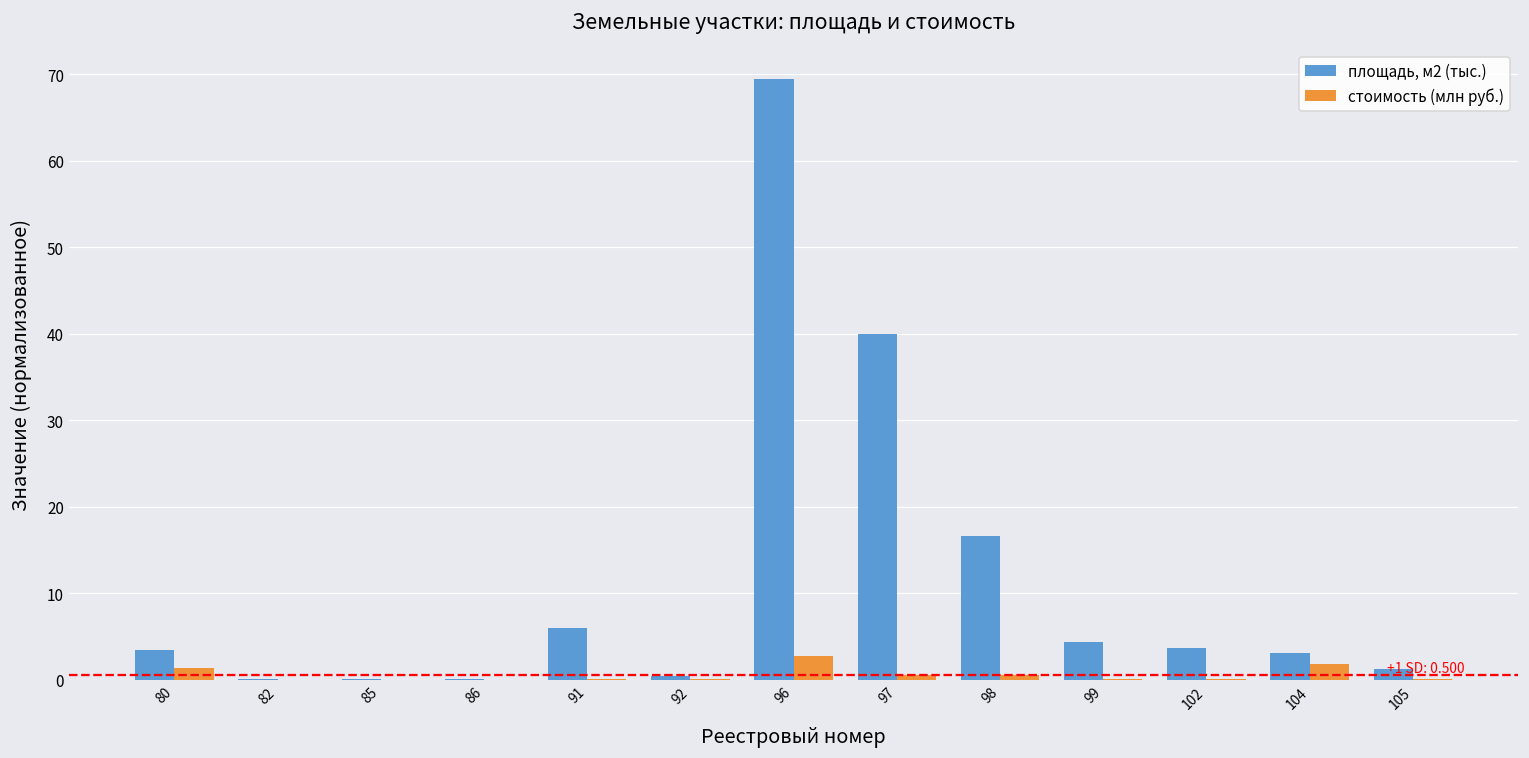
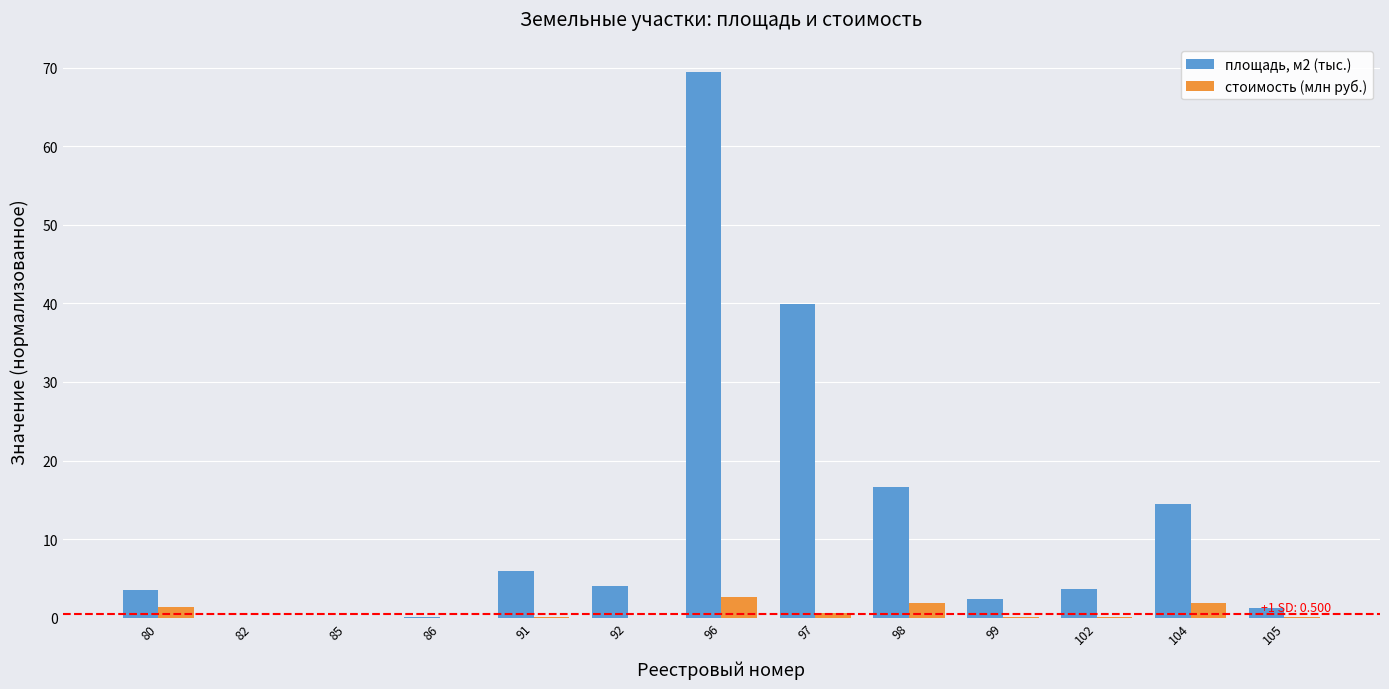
  {
    "площадь, м2 (тыс.)": {
      "80": 3,
      "91": 6,
-     "92": 0,
+     "92": 4,
      "96": 69,
      "97": 40,
      "98": 17,
-     "99": 4,
+     "99": 2,
      "102": 4,
-     "104": 3
+     "104": 15
    },
    "стоимость (млн руб.)": {
      "80": 1,
      "96": 3,
      "97": 1,
-     "98": 1,
+     "98": 2,
      "104": 2
    }
  }
